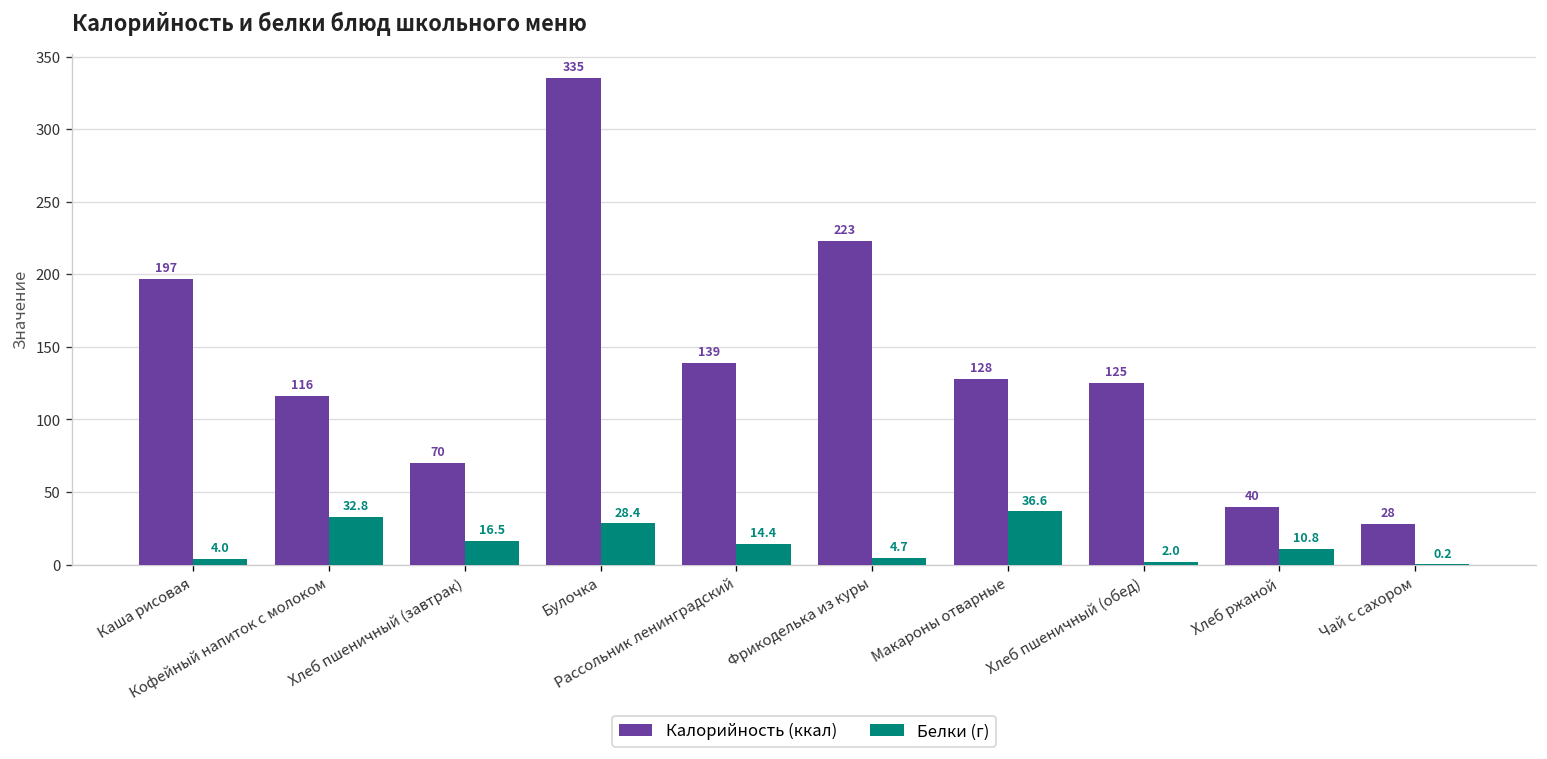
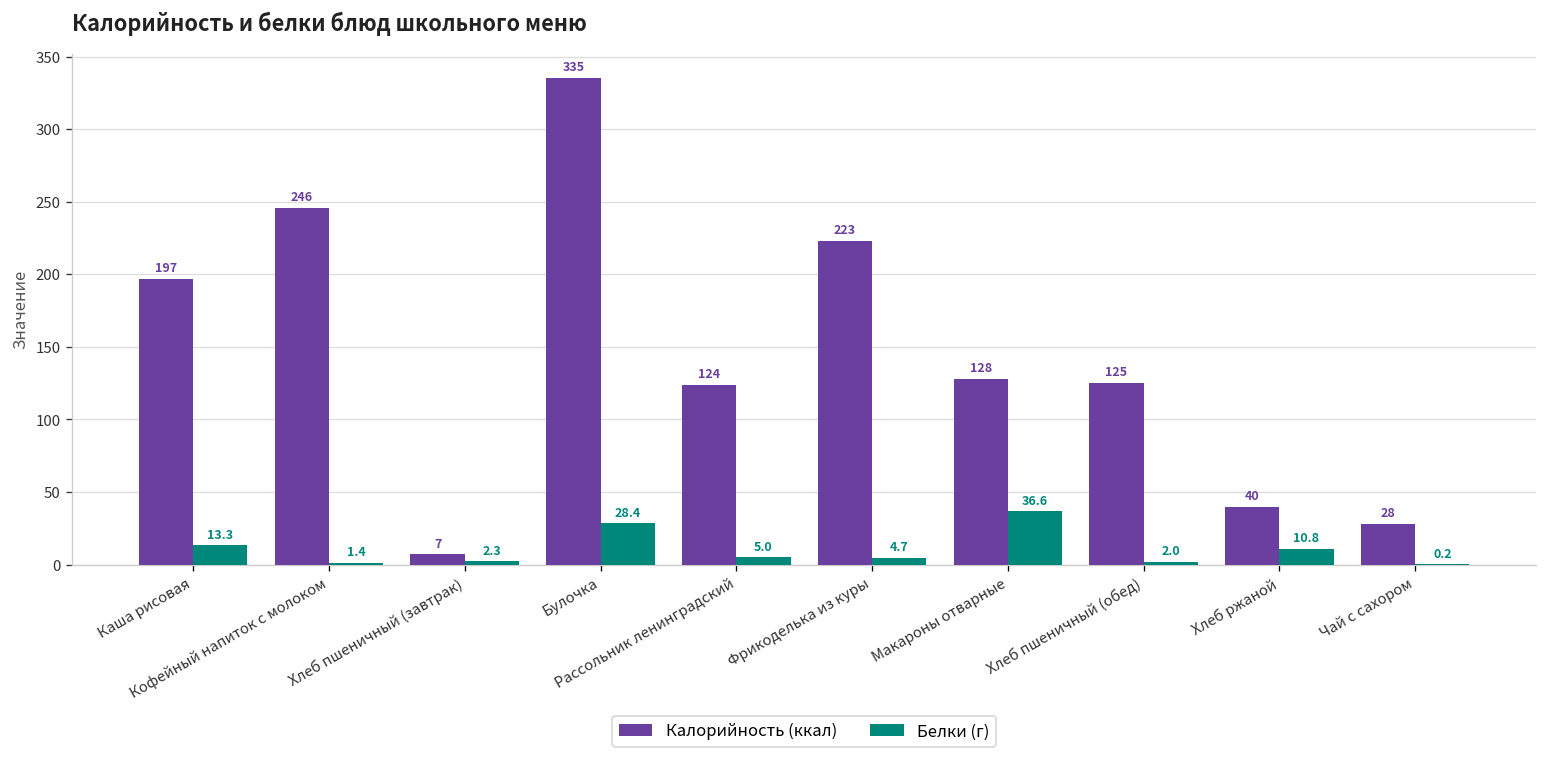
  {
    "Калорийность (ккал)": {
      "Каша рисовая": 197,
-     "Кофейный напиток с молоком": 116,
-     "Хлеб пшеничный (завтрак)": 70,
+     "Кофейный напиток с молоком": 246,
+     "Хлеб пшеничный (завтрак)": 7,
      "Булочка": 335,
-     "Рассольник ленинградский": 139,
+     "Рассольник ленинградский": 124,
      "Фрикоделька из куры": 223,
      "Макароны отварные": 128,
      "Хлеб пшеничный (обед)": 125,
      "Хлеб ржаной": 40,
      "Чай с сахором": 28
    },
    "Белки (г)": {
-     "Каша рисовая": 4.0,
-     "Кофейный напиток с молоком": 32.8,
-     "Хлеб пшеничный (завтрак)": 16.5,
+     "Каша рисовая": 13.3,
+     "Кофейный напиток с молоком": 1.4,
+     "Хлеб пшеничный (завтрак)": 2.3,
      "Булочка": 28.4,
-     "Рассольник ленинградский": 14.4,
+     "Рассольник ленинградский": 5.0,
      "Фрикоделька из куры": 4.7,
      "Макароны отварные": 36.6,
      "Хлеб пшеничный (обед)": 2.0,
      "Хлеб ржаной": 10.8,
      "Чай с сахором": 0.2
    }
  }
